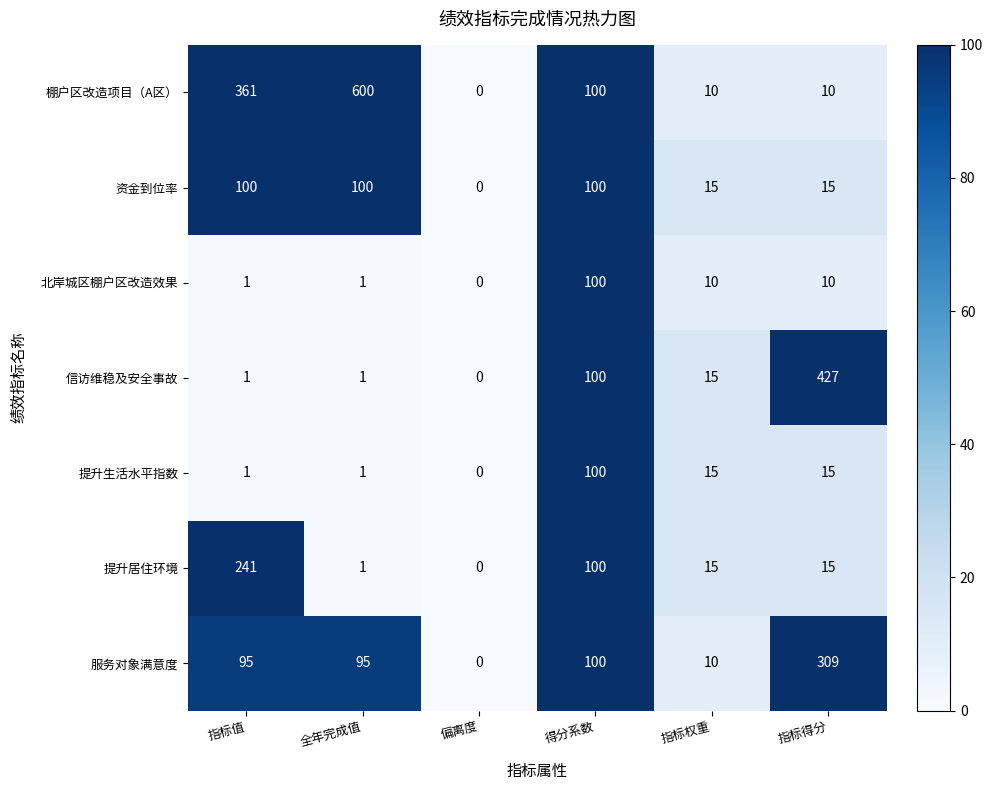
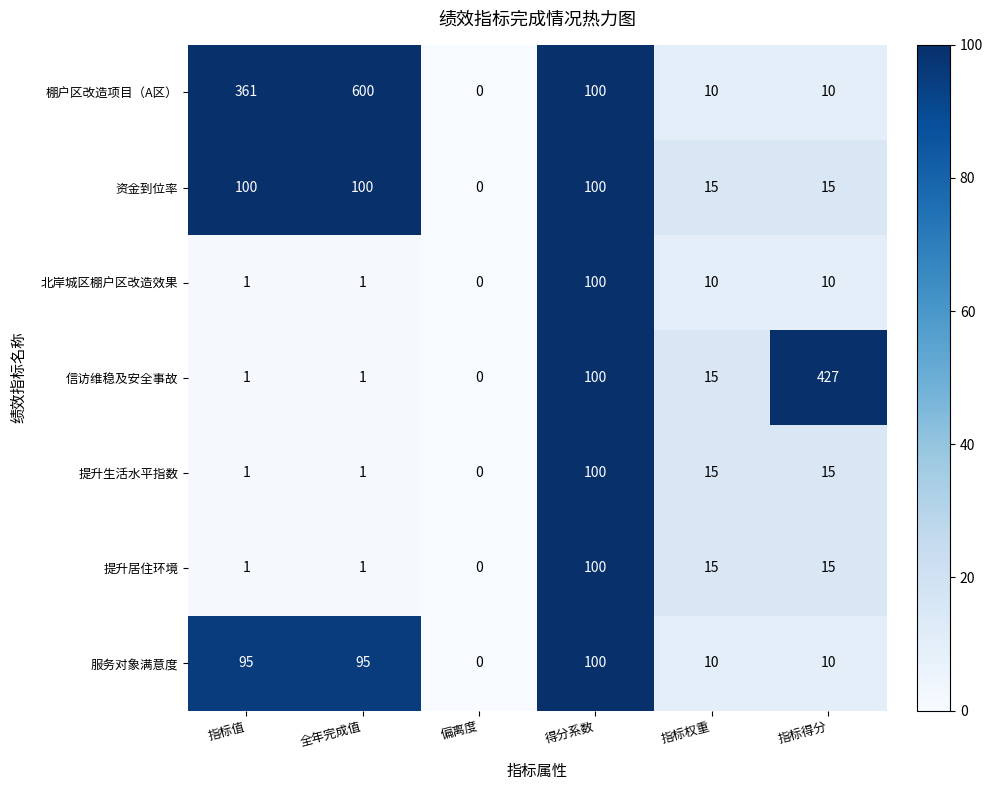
  {
    "棚户区改造项目（A区）": {
      "指标值": 361,
      "全年完成值": 600,
      "偏离度": 0,
      "得分系数": 100,
      "指标权重": 10,
      "指标得分": 10
    },
    "资金到位率": {
      "指标值": 100,
      "全年完成值": 100,
      "偏离度": 0,
      "得分系数": 100,
      "指标权重": 15,
      "指标得分": 15
    },
    "北岸城区棚户区改造效果": {
      "指标值": 1,
      "全年完成值": 1,
      "偏离度": 0,
      "得分系数": 100,
      "指标权重": 10,
      "指标得分": 10
    },
    "信访维稳及安全事故": {
      "指标值": 1,
      "全年完成值": 1,
      "偏离度": 0,
      "得分系数": 100,
      "指标权重": 15,
      "指标得分": 427
    },
    "提升生活水平指数": {
      "指标值": 1,
      "全年完成值": 1,
      "偏离度": 0,
      "得分系数": 100,
      "指标权重": 15,
      "指标得分": 15
    },
    "提升居住环境": {
-     "指标值": 241,
+     "指标值": 1,
      "全年完成值": 1,
      "偏离度": 0,
      "得分系数": 100,
      "指标权重": 15,
      "指标得分": 15
    },
    "服务对象满意度": {
      "指标值": 95,
      "全年完成值": 95,
      "偏离度": 0,
      "得分系数": 100,
      "指标权重": 10,
-     "指标得分": 309
+     "指标得分": 10
    }
  }
